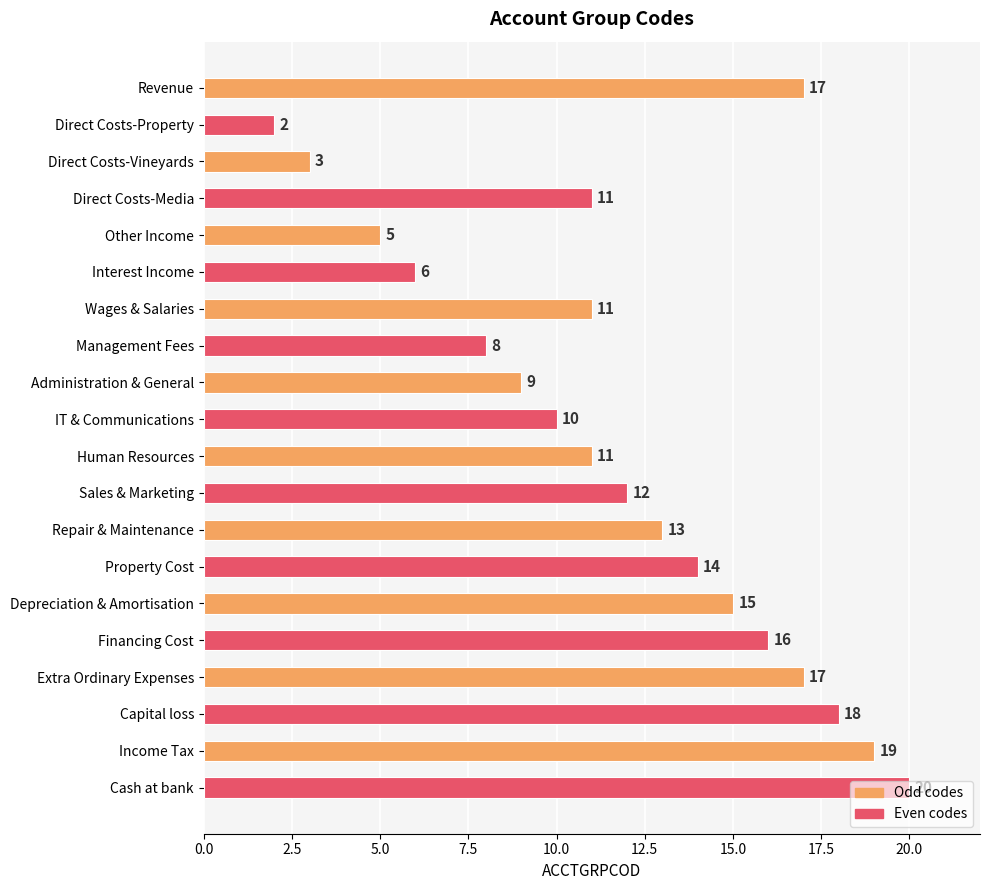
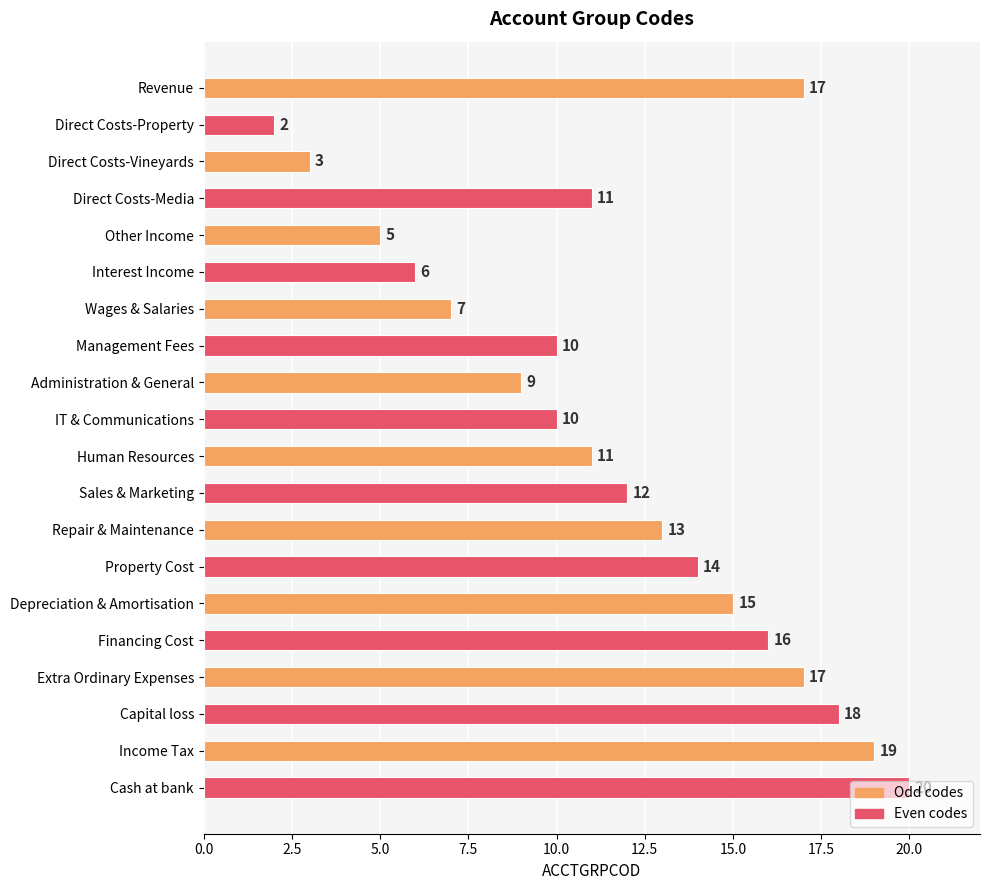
  {
    "Revenue": 17,
    "Direct Costs-Property": 2,
    "Direct Costs-Vineyards": 3,
    "Direct Costs-Media": 11,
    "Other Income": 5,
    "Interest Income": 6,
-   "Wages & Salaries": 11,
-   "Management Fees": 8,
+   "Wages & Salaries": 7,
+   "Management Fees": 10,
    "Administration & General": 9,
    "IT & Communications": 10,
    "Human Resources": 11,
    "Sales & Marketing": 12,
    "Repair & Maintenance": 13,
    "Property Cost": 14,
    "Depreciation & Amortisation": 15,
    "Financing Cost": 16,
    "Extra Ordinary Expenses": 17,
    "Capital loss": 18,
    "Income Tax": 19
  }
